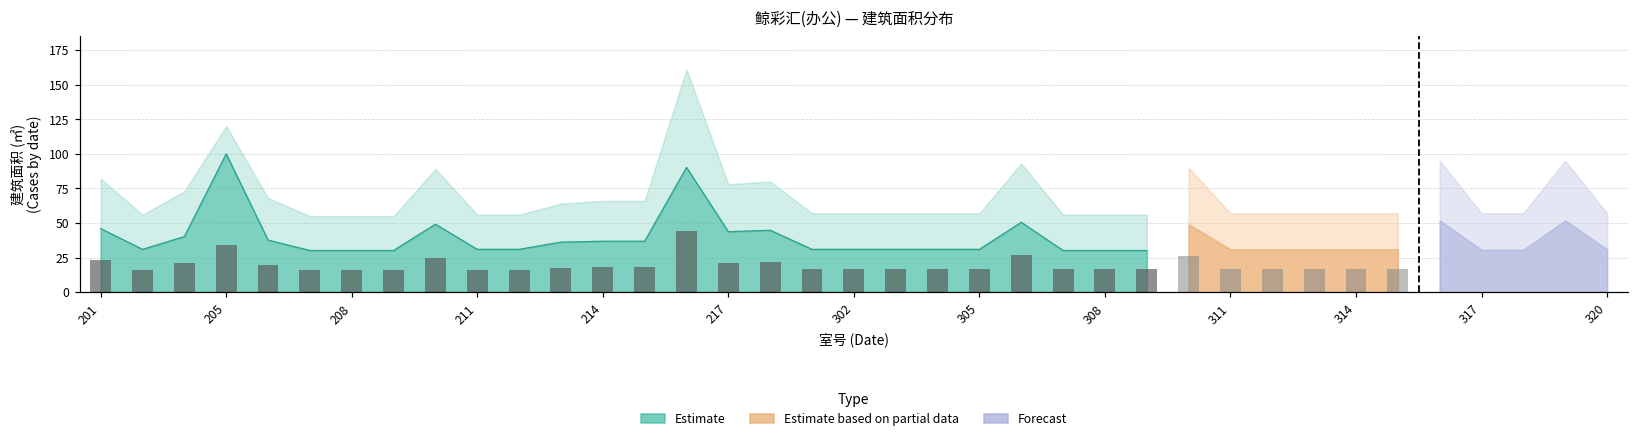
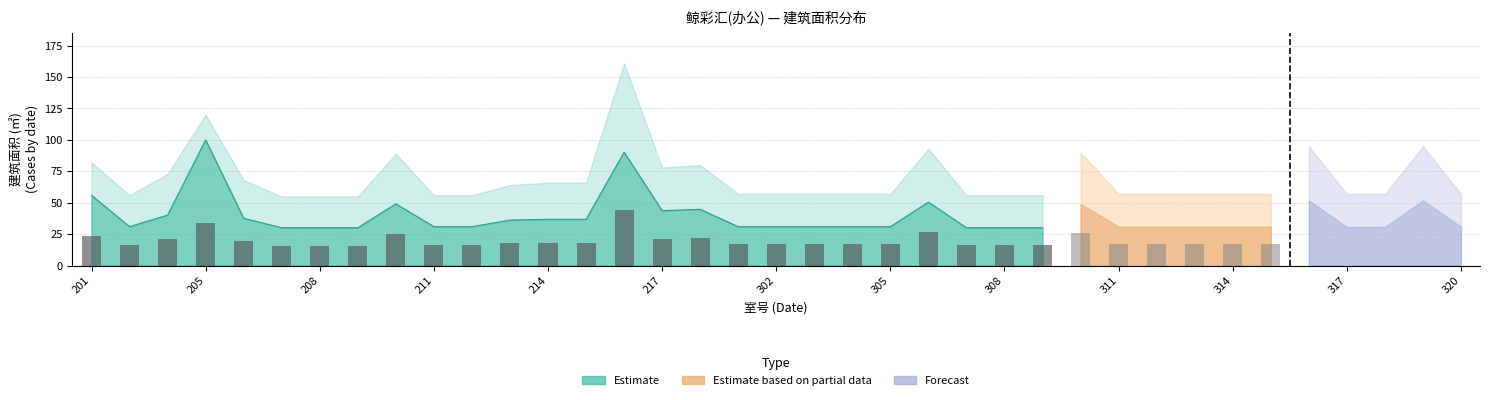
  {
    "Estimate": {
-     "201": 46,
+     "201": 56,
      "205": 100,
      "208": 30,
      "211": 31,
      "214": 37,
      "217": 44,
      "302": 31,
      "305": 31,
      "308": 30
    }
  }
